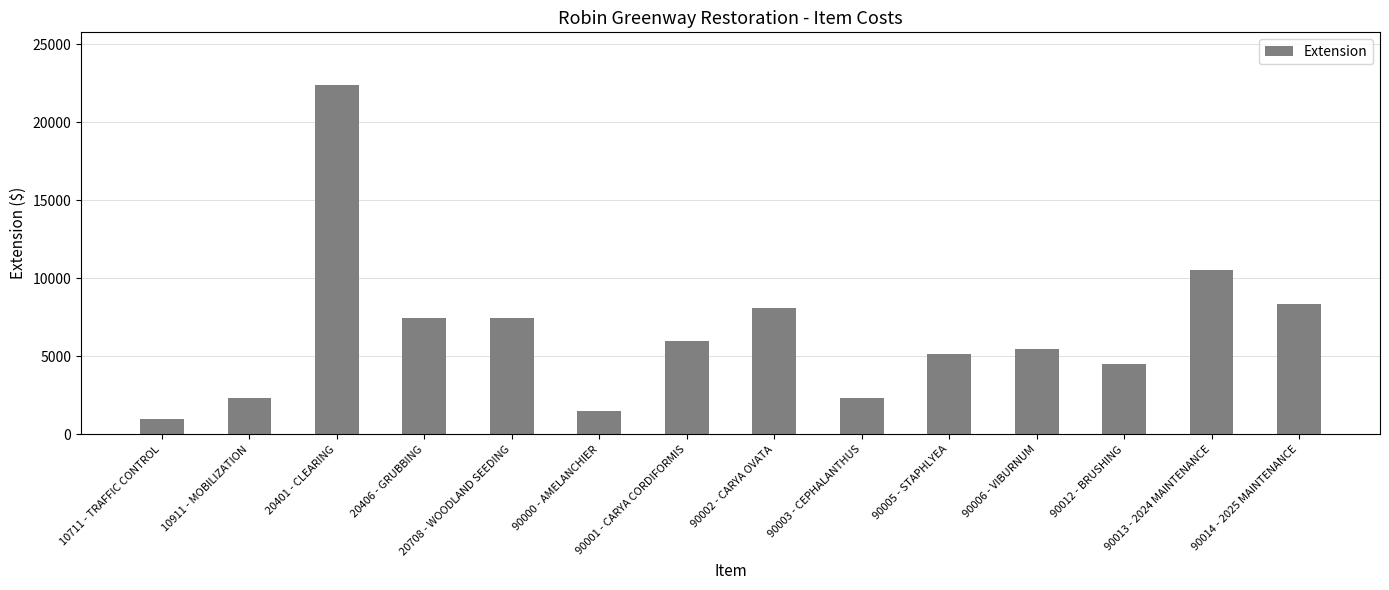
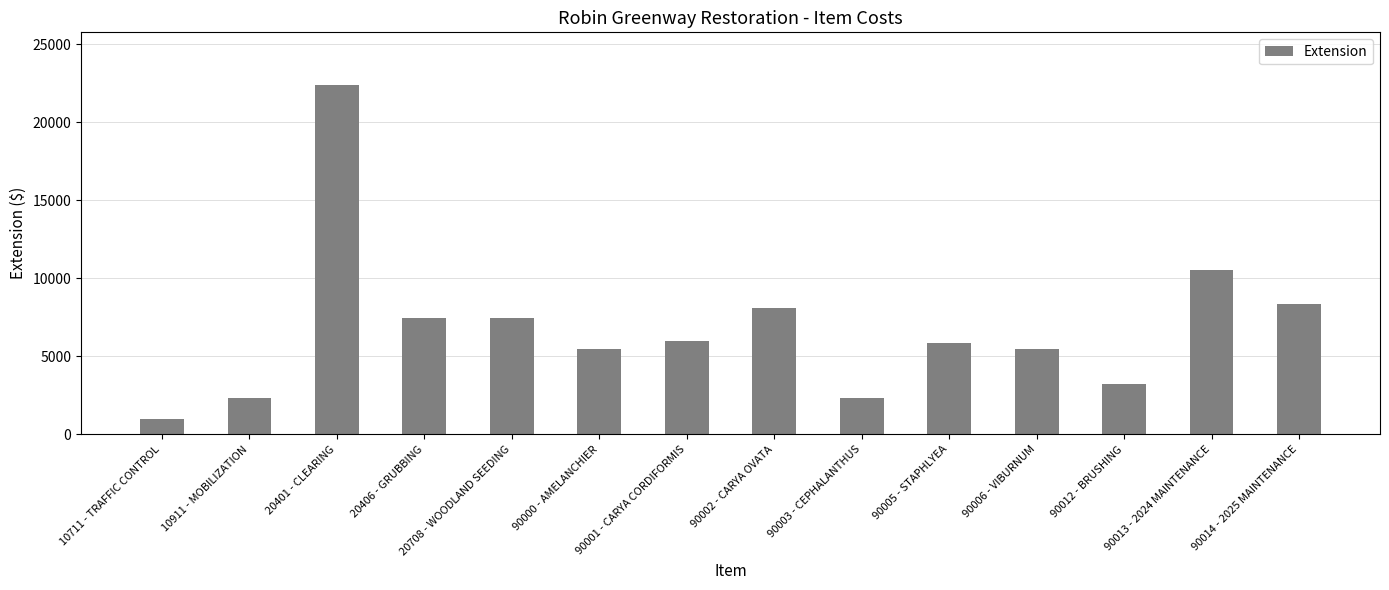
  {
    "10711 - TRAFFIC CONTROL": 1000,
    "10911 - MOBILIZATION": 2400,
    "20401 - CLEARING": 22400,
    "20406 - GRUBBING": 7500,
    "20708 - WOODLAND SEEDING": 7400,
-   "90000 - AMELANCHIER": 1500,
+   "90000 - AMELANCHIER": 5400,
    "90001 - CARYA CORDIFORMIS": 6000,
    "90002 - CARYA OVATA": 8100,
    "90003 - CEPHALANTHUS": 2300,
-   "90005 - STAPHLYEA": 5200,
+   "90005 - STAPHLYEA": 5900,
    "90006 - VIBURNUM": 5500,
-   "90012 - BRUSHING": 4500,
+   "90012 - BRUSHING": 3200,
    "90013 - 2024 MAINTENANCE": 10600,
    "90014 - 2025 MAINTENANCE": 8300
  }
